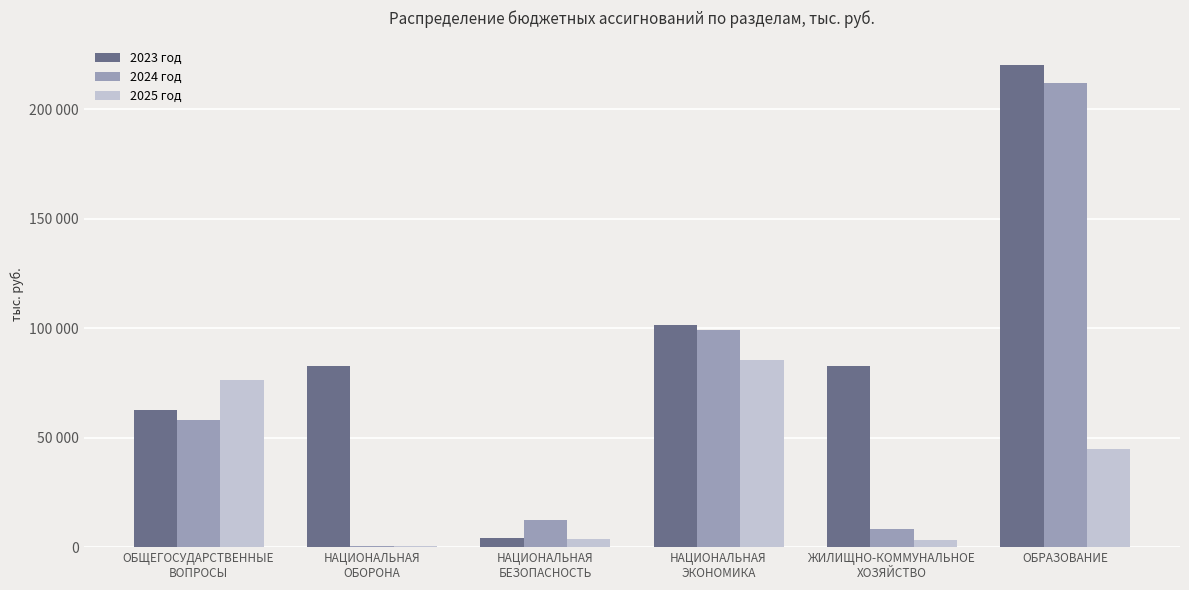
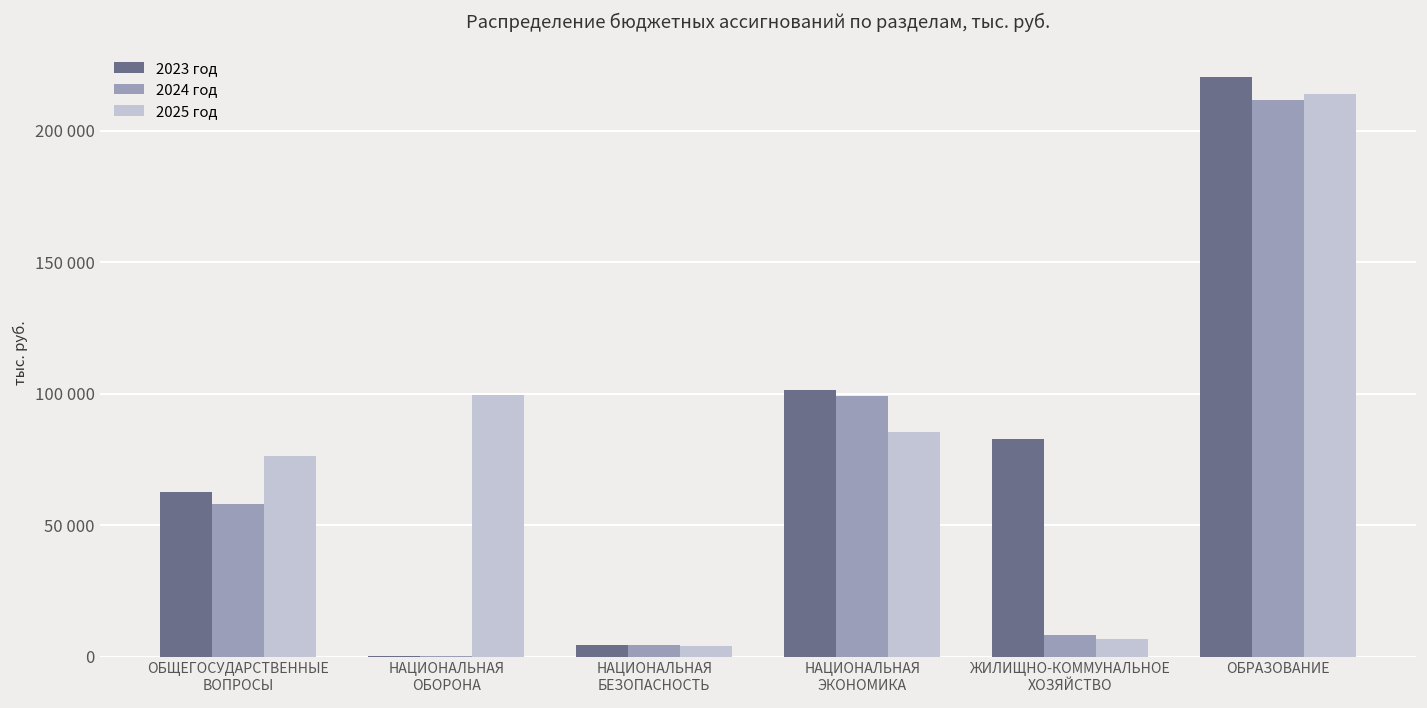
  {
    "2023 год": {
      "ОБЩЕГОСУДАРСТВЕННЫЕ ВОПРОСЫ": 63000,
-     "НАЦИОНАЛЬНАЯ ОБОРОНА": 83000,
+     "НАЦИОНАЛЬНАЯ ОБОРОНА": 0,
      "НАЦИОНАЛЬНАЯ БЕЗОПАСНОСТЬ": 4000,
      "НАЦИОНАЛЬНАЯ ЭКОНОМИКА": 101000,
      "ЖИЛИЩНО-КОММУНАЛЬНОЕ ХОЗЯЙСТВО": 83000,
      "ОБРАЗОВАНИЕ": 220000
    },
    "2024 год": {
      "ОБЩЕГОСУДАРСТВЕННЫЕ ВОПРОСЫ": 58000,
-     "НАЦИОНАЛЬНАЯ БЕЗОПАСНОСТЬ": 12000,
+     "НАЦИОНАЛЬНАЯ БЕЗОПАСНОСТЬ": 4000,
      "НАЦИОНАЛЬНАЯ ЭКОНОМИКА": 99000,
      "ЖИЛИЩНО-КОММУНАЛЬНОЕ ХОЗЯЙСТВО": 8000,
      "ОБРАЗОВАНИЕ": 212000
    },
    "2025 год": {
      "ОБЩЕГОСУДАРСТВЕННЫЕ ВОПРОСЫ": 76000,
-     "НАЦИОНАЛЬНАЯ ОБОРОНА": 0,
+     "НАЦИОНАЛЬНАЯ ОБОРОНА": 100000,
      "НАЦИОНАЛЬНАЯ БЕЗОПАСНОСТЬ": 4000,
      "НАЦИОНАЛЬНАЯ ЭКОНОМИКА": 86000,
-     "ЖИЛИЩНО-КОММУНАЛЬНОЕ ХОЗЯЙСТВО": 3000,
-     "ОБРАЗОВАНИЕ": 45000
+     "ЖИЛИЩНО-КОММУНАЛЬНОЕ ХОЗЯЙСТВО": 7000,
+     "ОБРАЗОВАНИЕ": 214000
    }
  }
